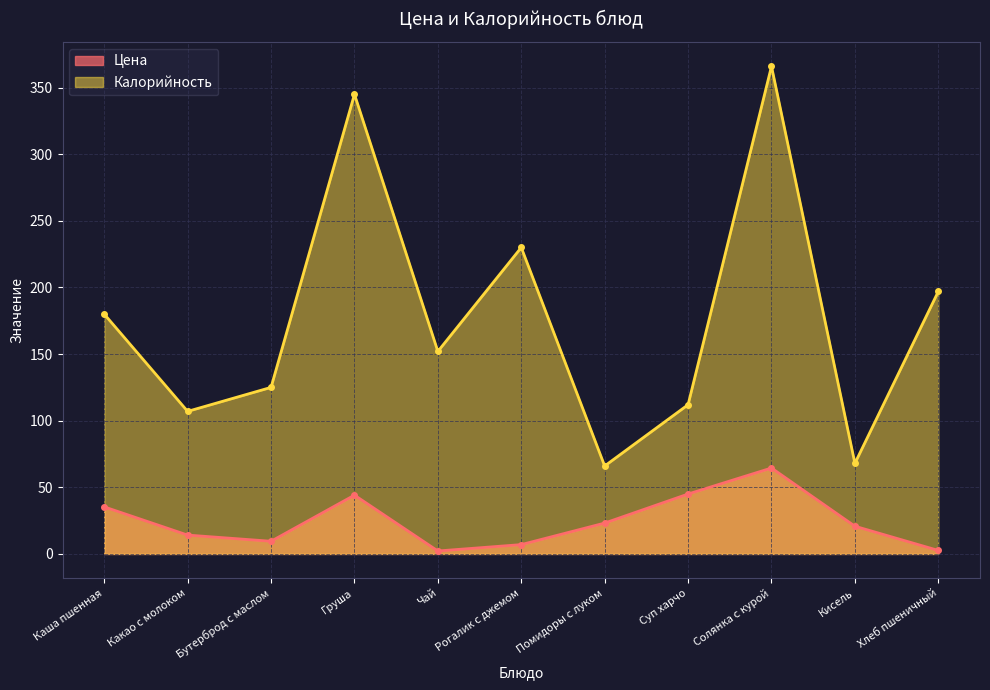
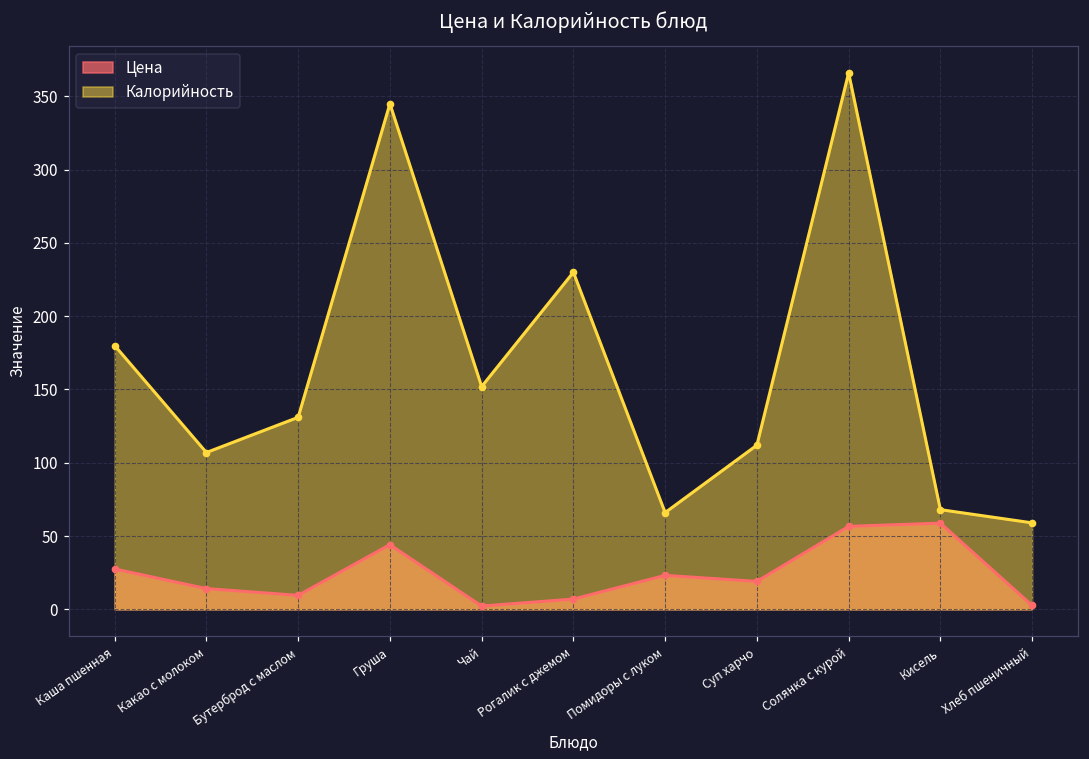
  {
    "Цена": {
-     "Каша пшенная": 35,
+     "Каша пшенная": 28,
      "Какао с молоком": 14,
      "Бутерброд с маслом": 10,
      "Груша": 44,
      "Чай": 2,
      "Рогалик с джемом": 7,
      "Помидоры с луком": 23,
-     "Суп харчо": 45,
-     "Солянка с курой": 64,
-     "Кисель": 21,
+     "Суп харчо": 19,
+     "Солянка с курой": 57,
+     "Кисель": 59,
      "Хлеб пшеничный": 3
    },
    "Калорийность": {
      "Каша пшенная": 180,
      "Какао с молоком": 107,
-     "Бутерброд с маслом": 125,
+     "Бутерброд с маслом": 131,
      "Груша": 345,
      "Чай": 152,
      "Рогалик с джемом": 230,
      "Помидоры с луком": 66,
      "Суп харчо": 112,
      "Солянка с курой": 366,
      "Кисель": 68,
-     "Хлеб пшеничный": 197
+     "Хлеб пшеничный": 59
    }
  }
